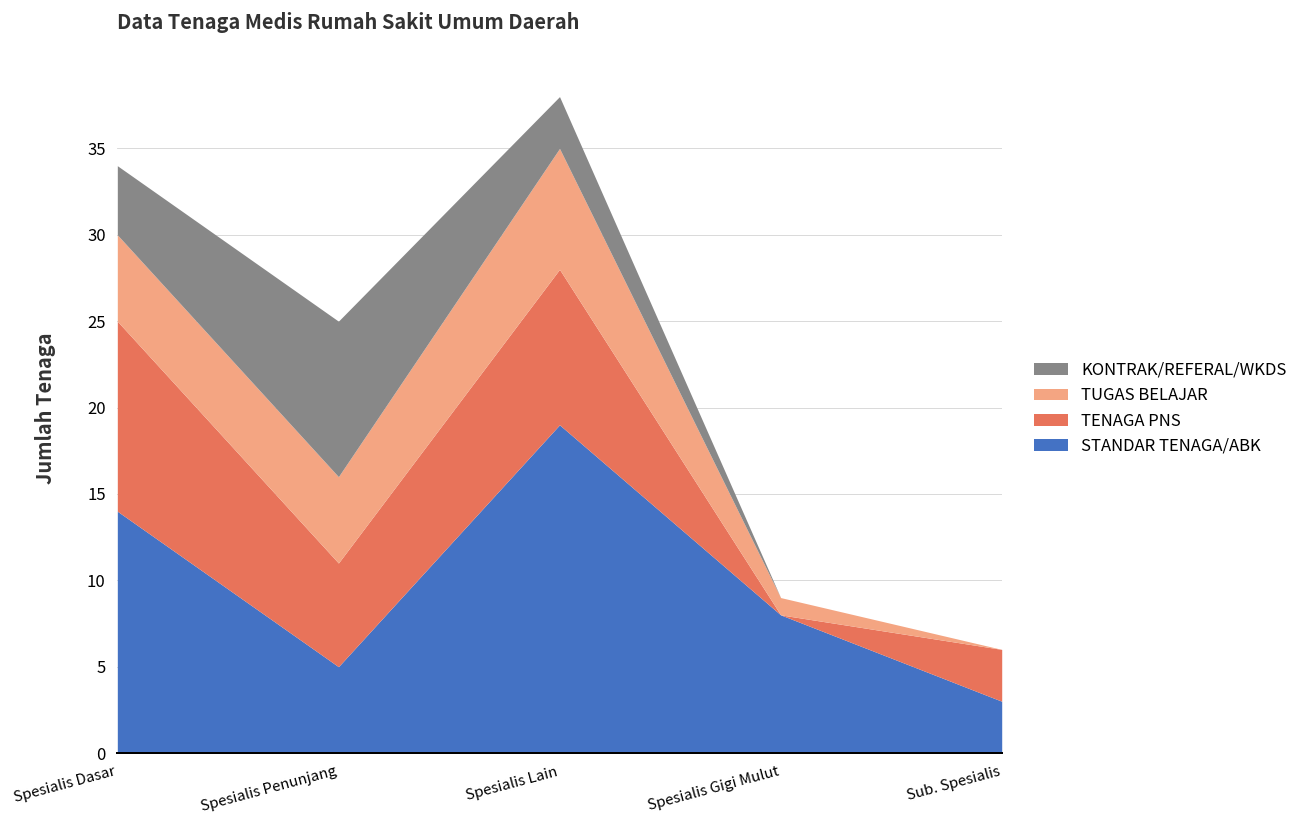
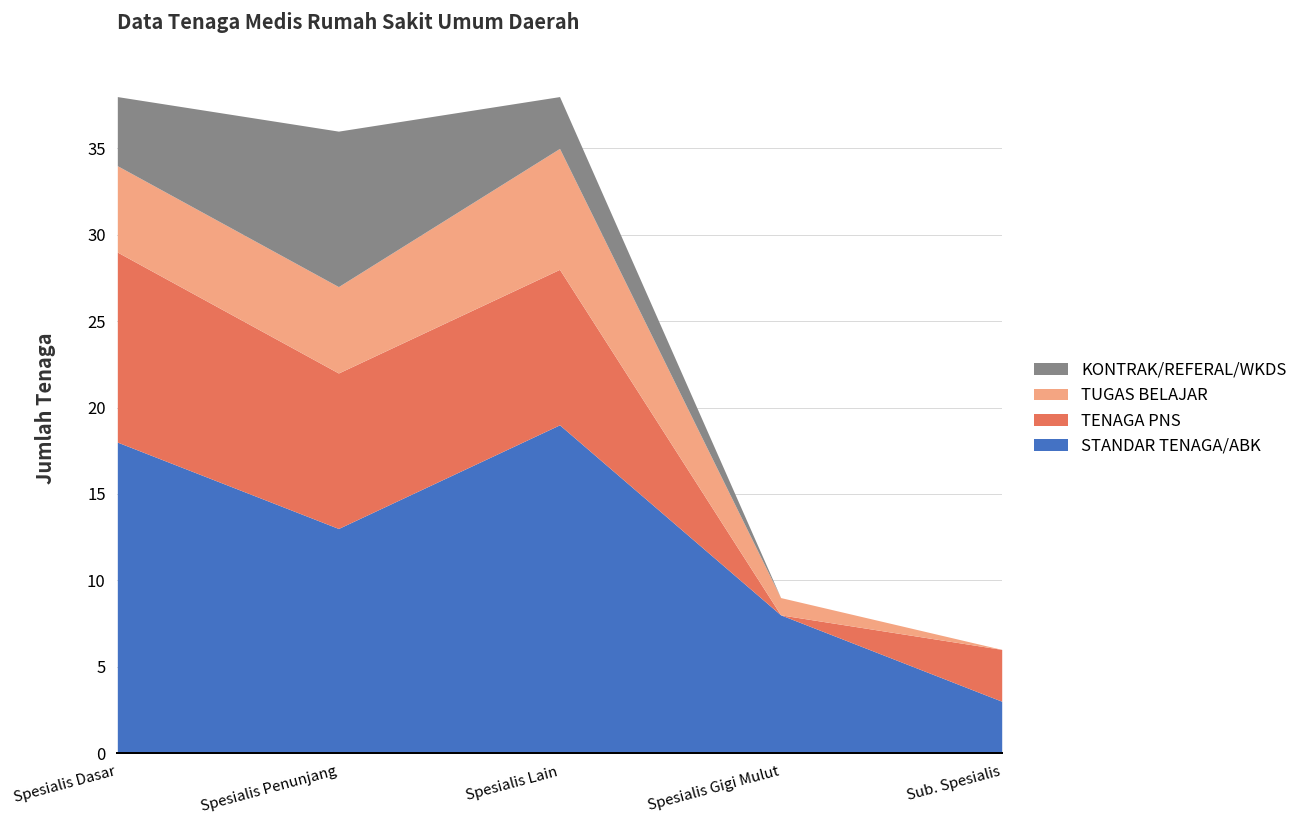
  {
    "STANDAR TENAGA/ABK": {
-     "Spesialis Dasar": 14,
-     "Spesialis Penunjang": 5
+     "Spesialis Dasar": 18,
+     "Spesialis Penunjang": 13
    },
    "TENAGA PNS": {
-     "Spesialis Penunjang": 6
+     "Spesialis Penunjang": 9
    },
    "KONTRAK/REFERAL/WKDS": {
      "Spesialis Dasar": 4,
      "Spesialis Penunjang": 9,
      "Spesialis Lain": 3
    }
  }
